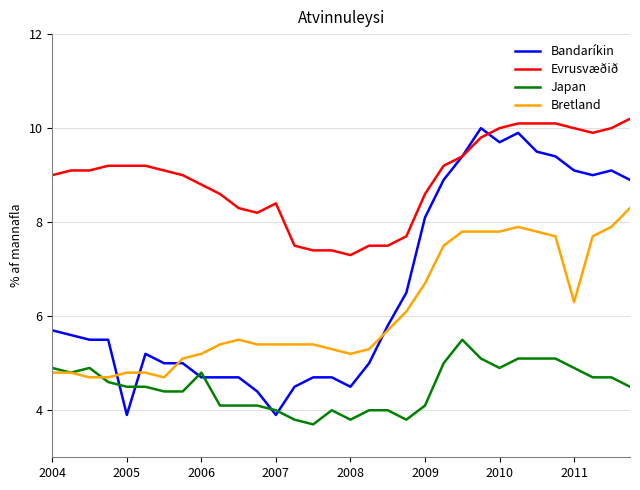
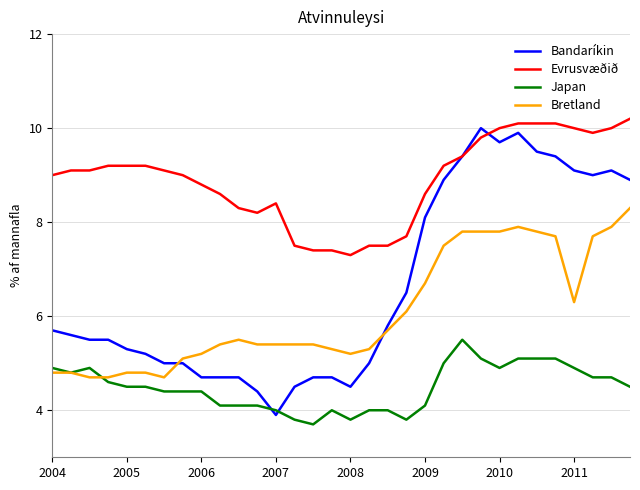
  {
    "Bandaríkin": {
      "2004": 5.7,
-     "2005": 3.9,
+     "2005": 5.3,
      "2006": 4.7,
      "2007": 3.9,
      "2008": 4.5,
      "2009": 8.1,
      "2010": 9.7,
      "2011": 9.1
    },
    "Evrusvæðið": {
      "2004": 9.0,
      "2005": 9.2,
      "2006": 8.8,
      "2007": 8.4,
      "2008": 7.3,
      "2009": 8.6,
      "2010": 10.0,
      "2011": 10.0
    },
    "Japan": {
      "2004": 4.9,
      "2005": 4.5,
-     "2006": 4.8,
+     "2006": 4.4,
      "2007": 4.0,
      "2008": 3.8,
      "2009": 4.1,
      "2010": 4.9,
      "2011": 4.9
    },
    "Bretland": {
      "2004": 4.8,
      "2005": 4.8,
      "2006": 5.2,
      "2007": 5.4,
      "2008": 5.2,
      "2009": 6.7,
      "2010": 7.8,
      "2011": 6.3
    }
  }
